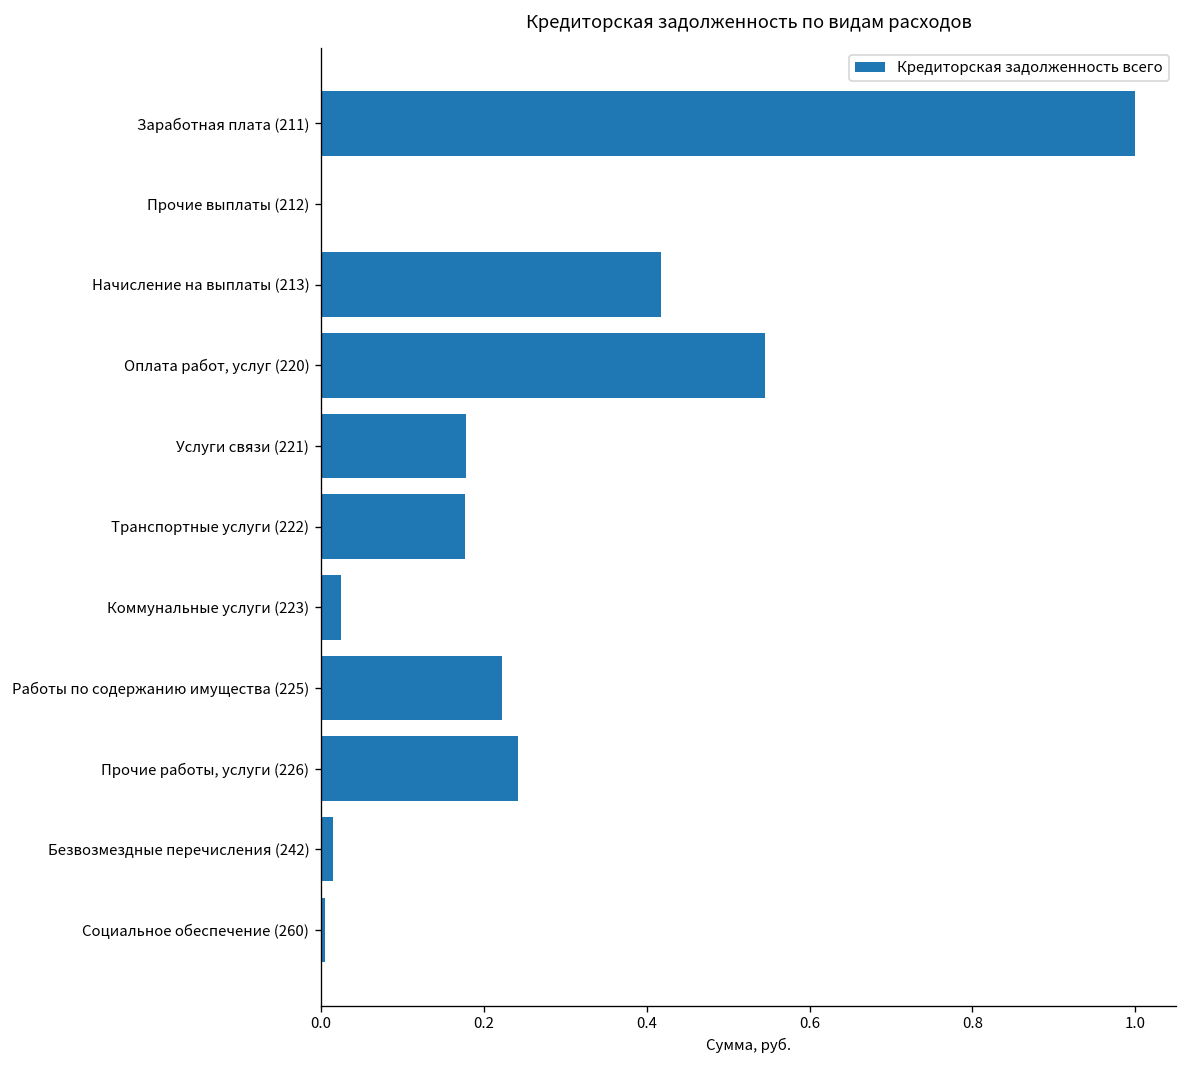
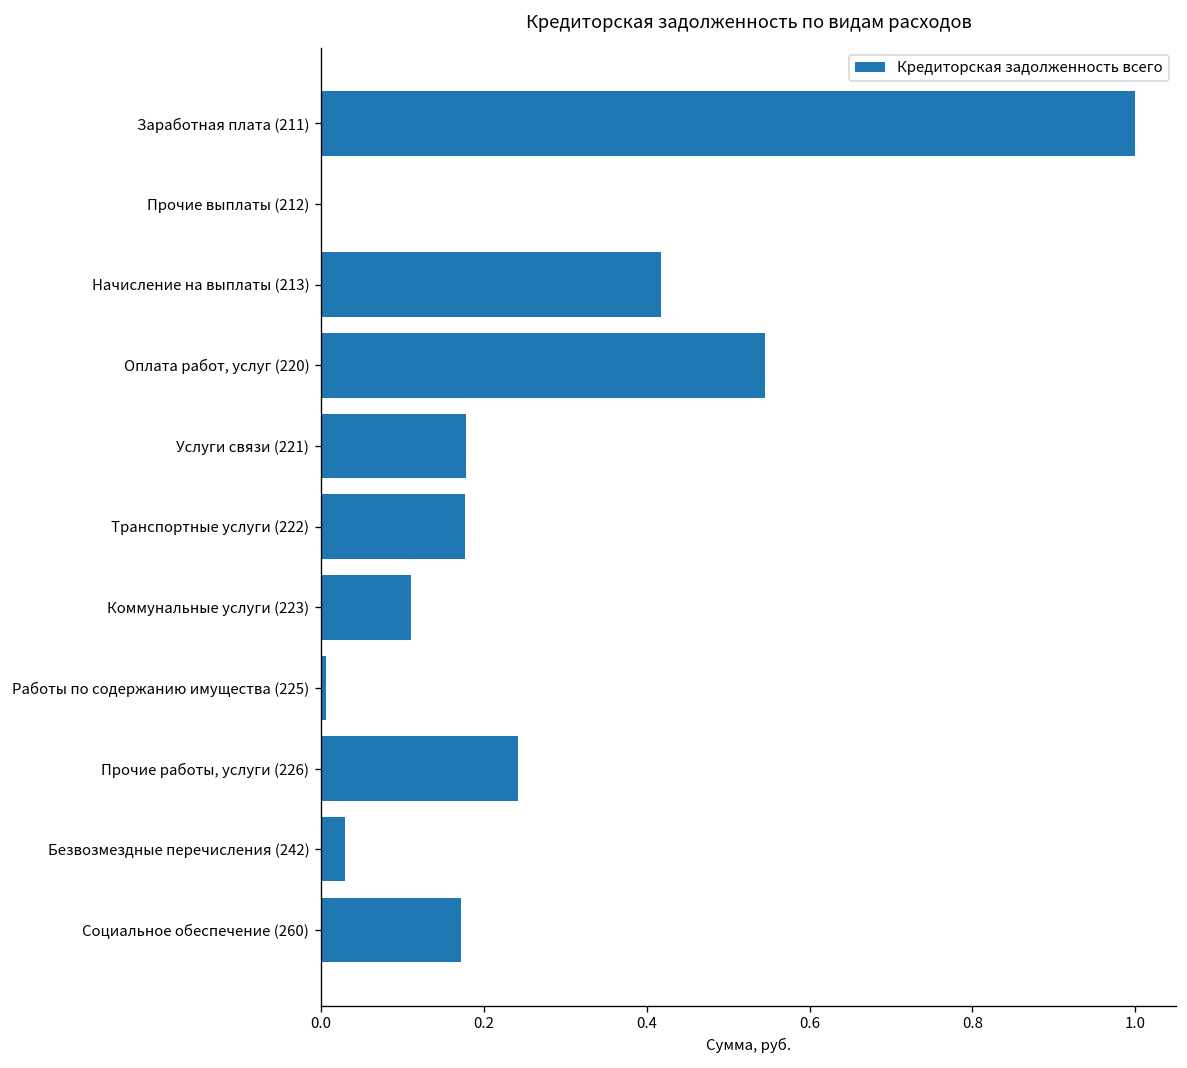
  {
    "Заработная плата (211)": 1.00,
    "Начисление на выплаты (213)": 0.42,
    "Оплата работ, услуг (220)": 0.54,
    "Услуги связи (221)": 0.18,
    "Транспортные услуги (222)": 0.18,
-   "Коммунальные услуги (223)": 0.02,
-   "Работы по содержанию имущества (225)": 0.22,
+   "Коммунальные услуги (223)": 0.11,
+   "Работы по содержанию имущества (225)": 0.01,
    "Прочие работы, услуги (226)": 0.24,
-   "Безвозмездные перечисления (242)": 0.01,
-   "Социальное обеспечение (260)": 0.01
+   "Безвозмездные перечисления (242)": 0.03,
+   "Социальное обеспечение (260)": 0.17
  }
